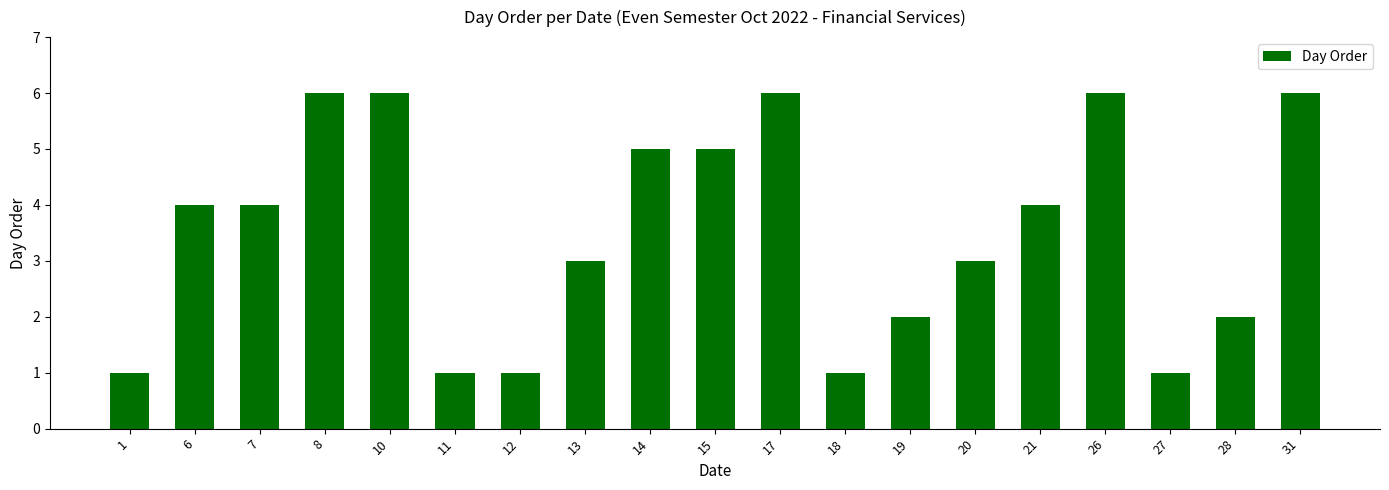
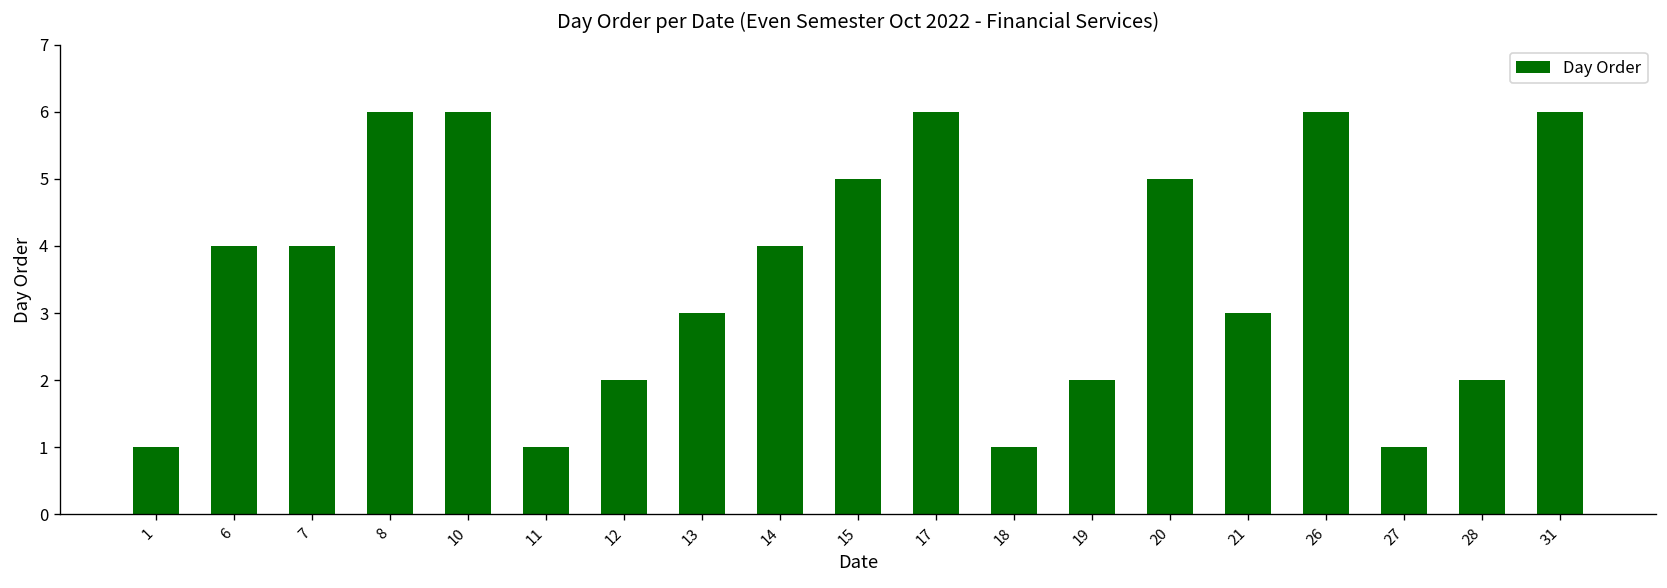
  {
    "1": 1,
    "6": 4,
    "7": 4,
    "8": 6,
    "10": 6,
    "11": 1,
-   "12": 1,
+   "12": 2,
    "13": 3,
-   "14": 5,
+   "14": 4,
    "15": 5,
    "17": 6,
    "18": 1,
    "19": 2,
-   "20": 3,
-   "21": 4,
+   "20": 5,
+   "21": 3,
    "26": 6,
    "27": 1,
    "28": 2,
    "31": 6
  }
